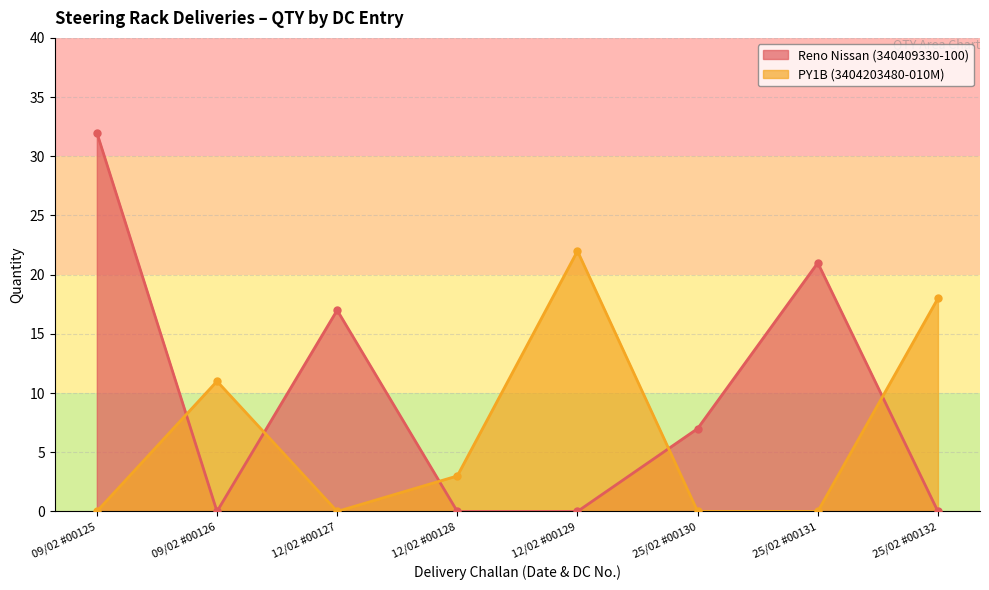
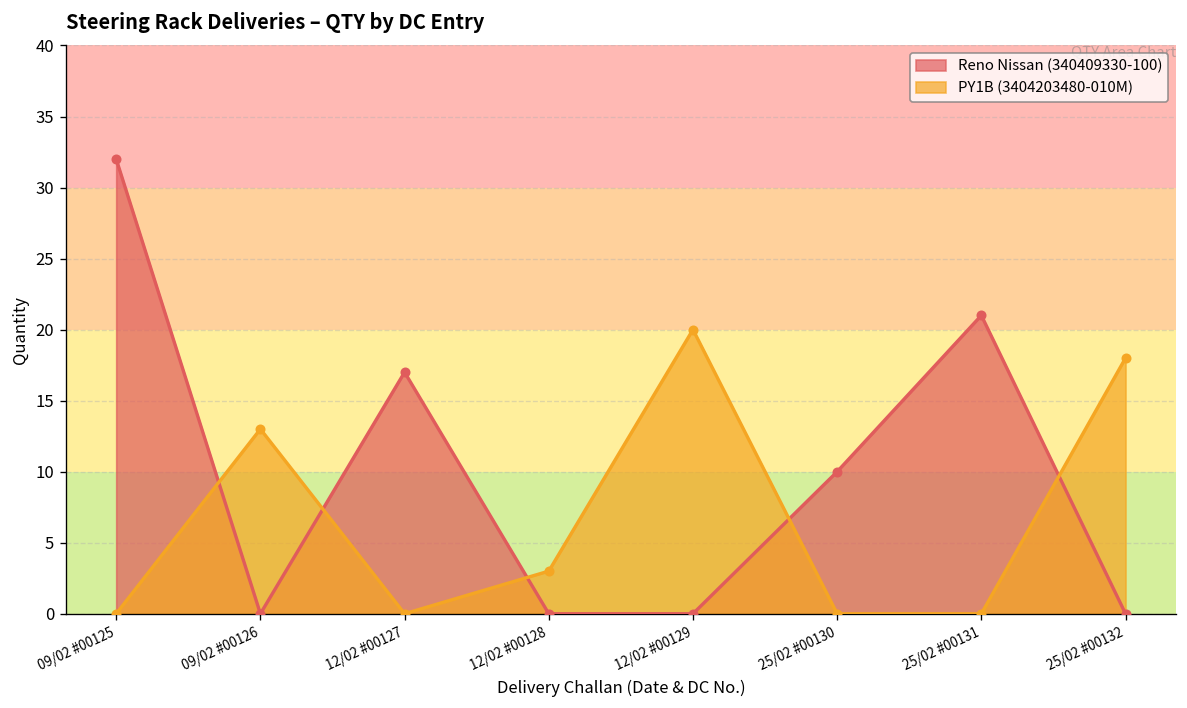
  {
    "Reno Nissan (340409330-100)": {
      "09/02 #00125": 32,
      "09/02 #00126": 0,
      "12/02 #00127": 17,
      "12/02 #00128": 0,
      "12/02 #00129": 0,
-     "25/02 #00130": 7,
+     "25/02 #00130": 10,
      "25/02 #00131": 21,
      "25/02 #00132": 0
    },
    "PY1B (3404203480-010M)": {
      "09/02 #00125": 0,
-     "09/02 #00126": 11,
+     "09/02 #00126": 13,
      "12/02 #00127": 0,
      "12/02 #00128": 3,
-     "12/02 #00129": 22,
+     "12/02 #00129": 20,
      "25/02 #00130": 0,
      "25/02 #00131": 0,
      "25/02 #00132": 18
    }
  }
